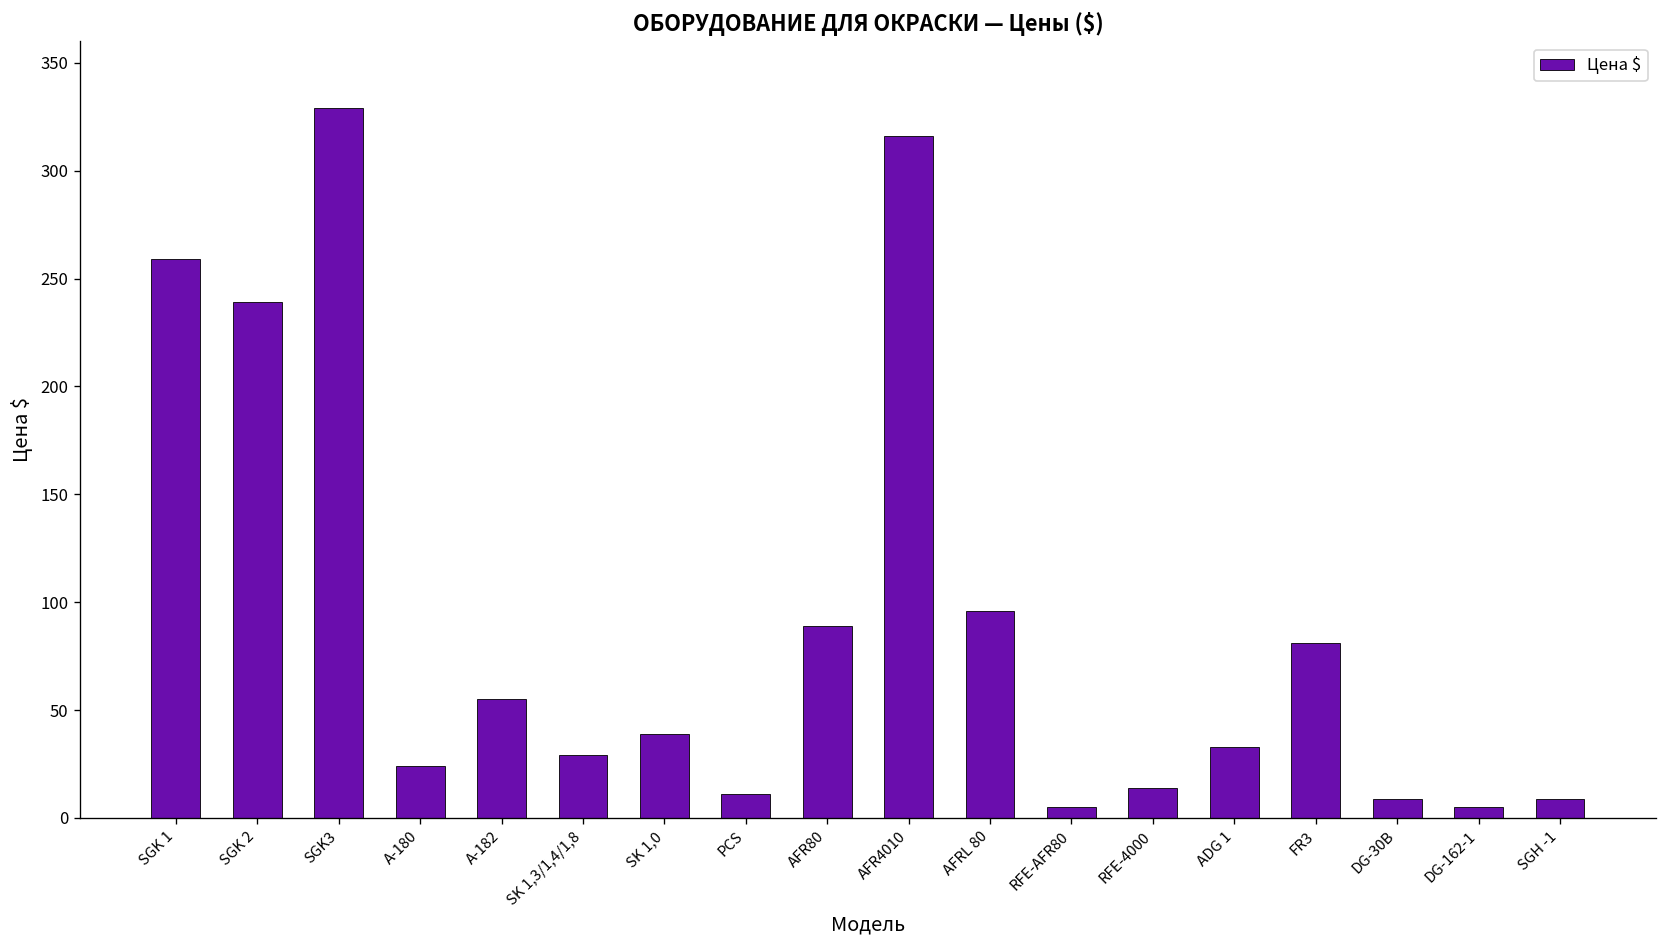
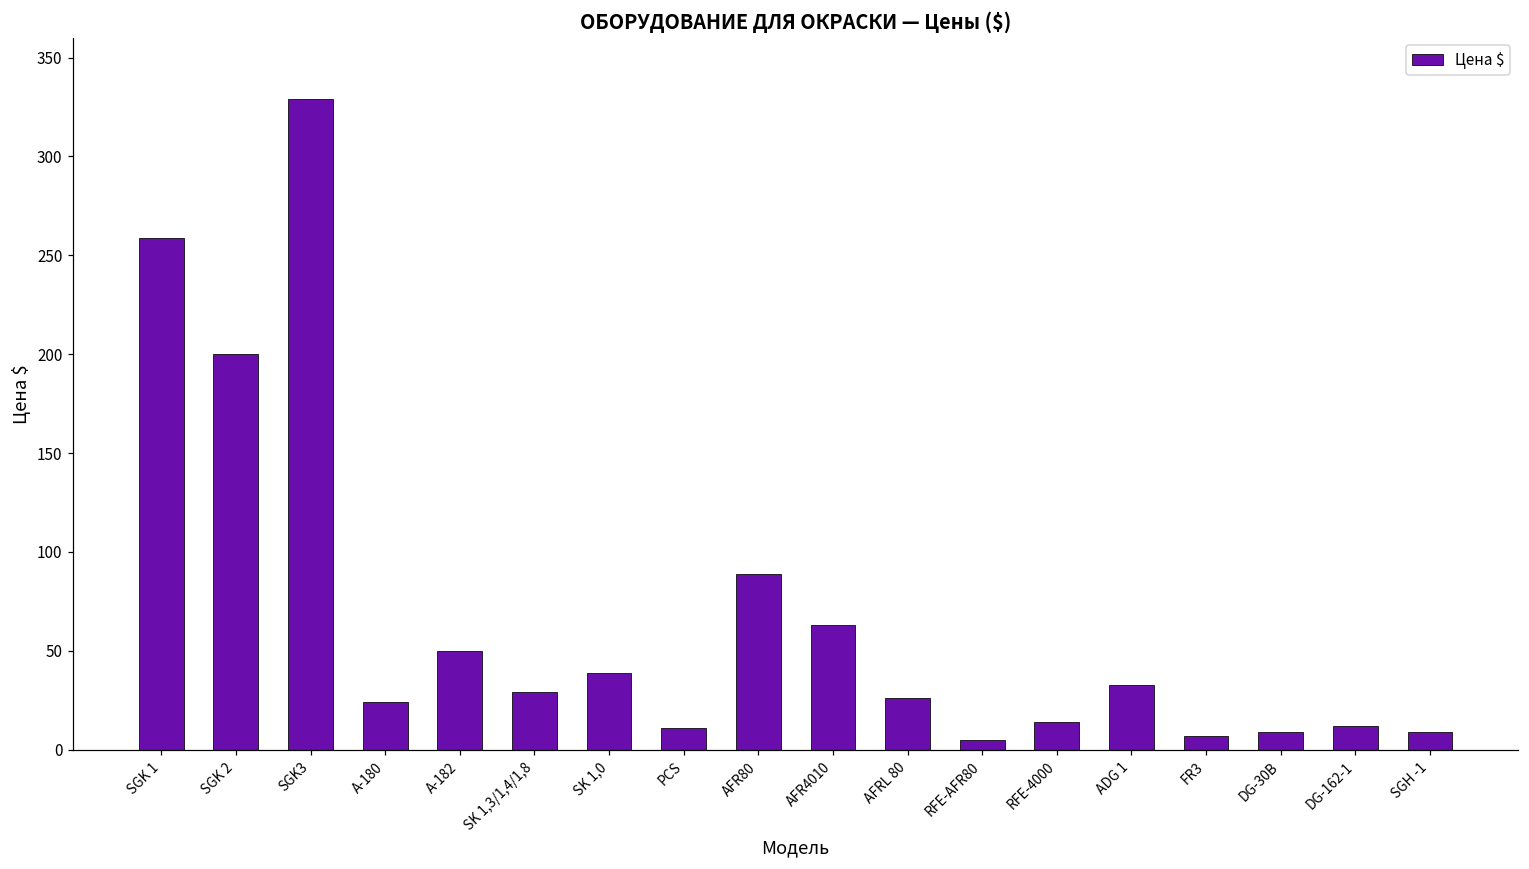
  {
    "SGK 1": 259,
-   "SGK 2": 239,
+   "SGK 2": 200,
    "SGK3": 329,
    "A-180": 24,
-   "A-182": 55,
+   "A-182": 50,
    "SK 1,3/1,4/1,8": 29,
    "SK 1,0": 39,
    "PCS": 11,
    "AFR80": 89,
-   "AFR4010": 316,
-   "AFRL 80": 96,
+   "AFR4010": 63,
+   "AFRL 80": 26,
    "RFE-AFR80": 5,
    "RFE-4000": 14,
    "ADG 1": 33,
-   "FR3": 81,
+   "FR3": 7,
    "DG-30B": 9,
-   "DG-162-1": 5,
+   "DG-162-1": 12,
    "SGH -1": 9
  }
